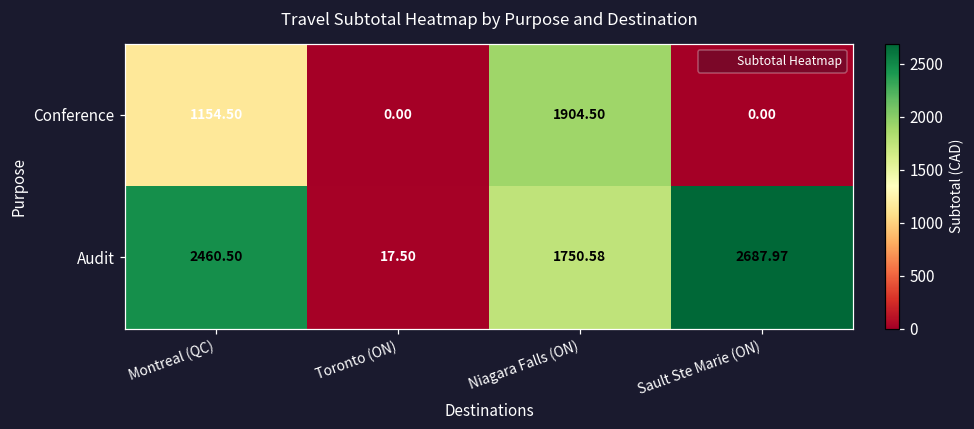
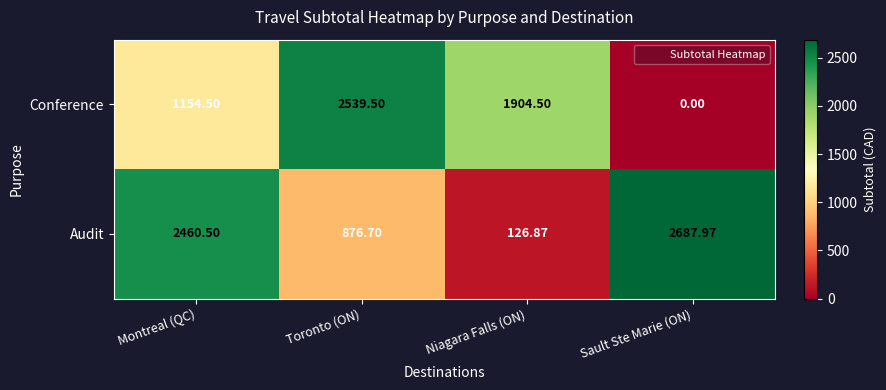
  {
    "Conference": {
      "Montreal (QC)": 1154.50,
-     "Toronto (ON)": 0.00,
+     "Toronto (ON)": 2539.50,
      "Niagara Falls (ON)": 1904.50,
      "Sault Ste Marie (ON)": 0.00
    },
    "Audit": {
      "Montreal (QC)": 2460.50,
-     "Toronto (ON)": 17.50,
-     "Niagara Falls (ON)": 1750.58,
+     "Toronto (ON)": 876.70,
+     "Niagara Falls (ON)": 126.87,
      "Sault Ste Marie (ON)": 2687.97
    }
  }
